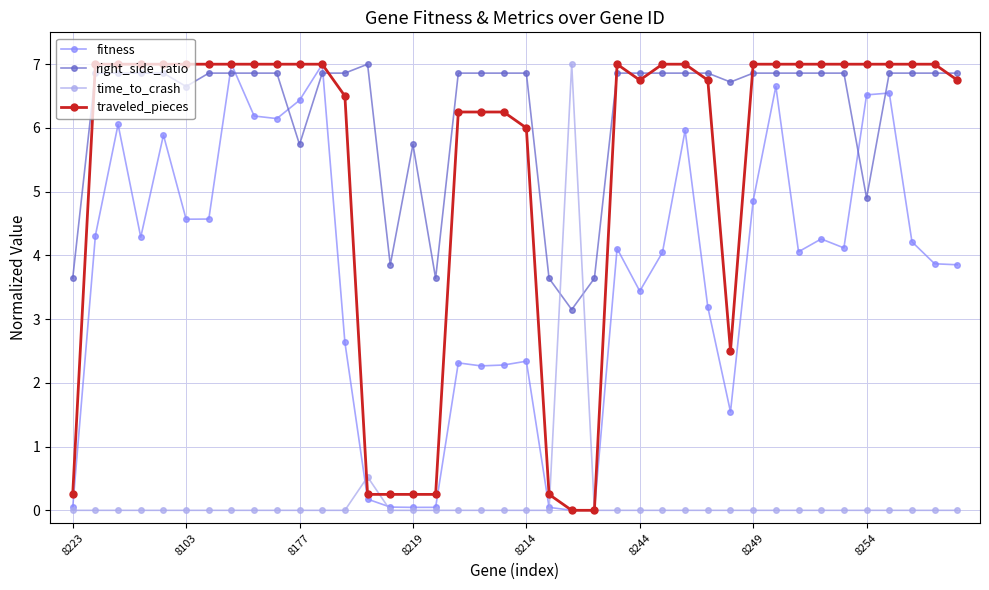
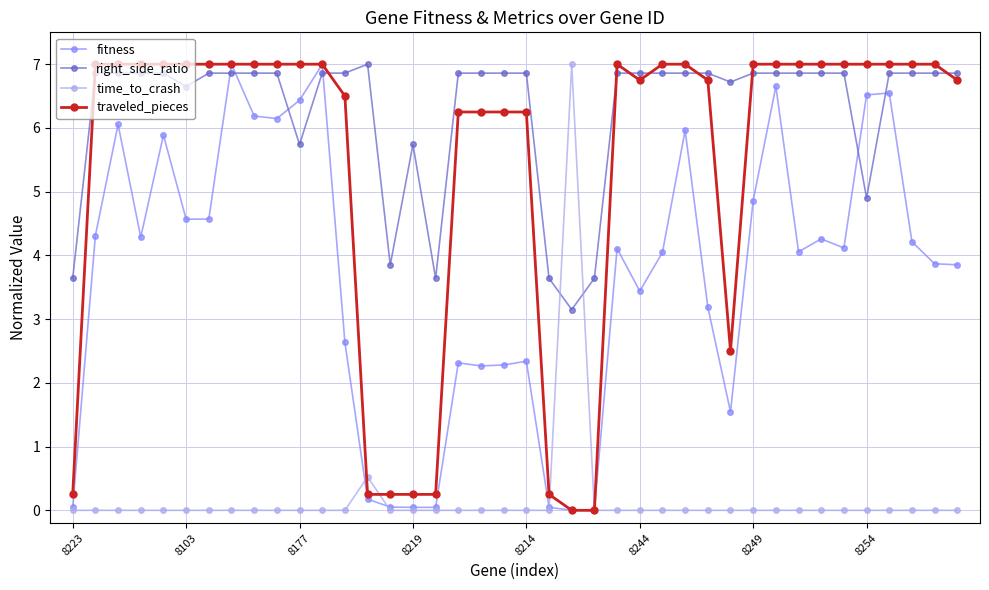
  {
    "right_side_ratio": {
      "8223": 3.6,
      "8177": 5.7,
      "8219": 5.7,
      "8214": 6.9,
      "8244": 6.9,
      "8249": 6.9,
      "8254": 4.9
    },
    "traveled_pieces": {
      "8223": 0.3,
      "8177": 7.0,
      "8219": 0.3,
-     "8214": 6.0,
+     "8214": 6.3,
      "8244": 6.8,
      "8249": 7.0,
      "8254": 7.0
    }
  }
